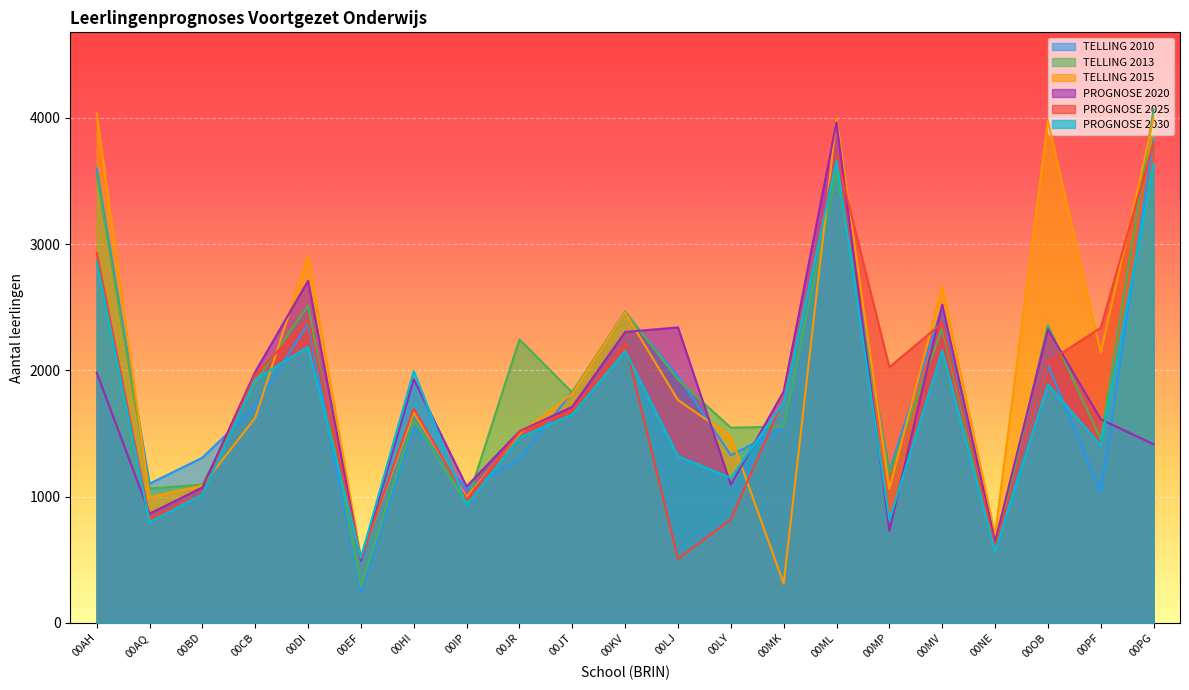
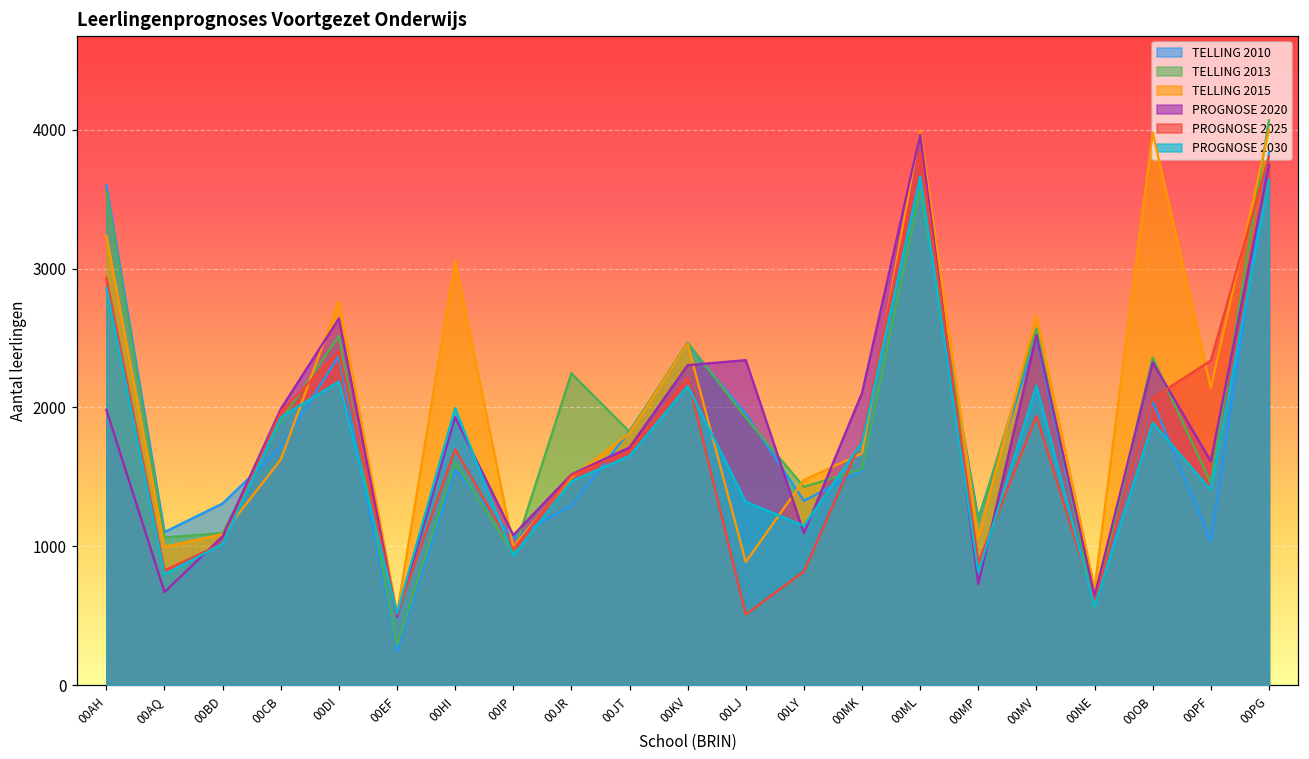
  {
    "TELLING 2013": {
      "00AH": 3550,
      "00AQ": 1060,
      "00CB": 1910,
      "00DI": 2520,
      "00EF": 290,
      "00HI": 1610,
      "00JR": 2250,
      "00LJ": 1930,
-     "00LY": 1550,
-     "00MV": 2330,
+     "00LY": 1430,
+     "00MV": 2570,
      "00OB": 2360,
      "00PF": 1460
    },
    "TELLING 2015": {
-     "00AH": 4040,
+     "00AH": 3240,
      "00AQ": 1000,
      "00CB": 1630,
-     "00DI": 2910,
-     "00HI": 1670,
+     "00DI": 2760,
+     "00HI": 3060,
      "00IP": 1000,
-     "00LJ": 1770,
+     "00LJ": 890,
      "00LY": 1480,
-     "00MK": 310,
+     "00MK": 1670,
      "00ML": 4000,
      "00MP": 1060,
      "00MV": 2660,
      "00NE": 700,
      "00PF": 2140
    },
    "PROGNOSE 2020": {
      "00AH": 1980,
-     "00AQ": 870,
+     "00AQ": 670,
      "00CB": 1990,
-     "00DI": 2710,
+     "00DI": 2640,
      "00HI": 1930,
      "00JT": 1710,
      "00KV": 2310,
      "00LJ": 2340,
      "00LY": 1100,
-     "00MK": 1830,
+     "00MK": 2110,
      "00ML": 3970,
      "00MP": 730,
      "00MV": 2520,
      "00NE": 640,
      "00OB": 2330,
      "00PF": 1610,
-     "00PG": 1420
+     "00PG": 3750
    },
    "PROGNOSE 2025": {
      "00AH": 2930,
      "00AQ": 830,
      "00CB": 1970,
      "00DI": 2410,
      "00HI": 1700,
      "00IP": 980,
      "00JT": 1690,
      "00KV": 2220,
      "00LJ": 510,
      "00LY": 820,
      "00MK": 1770,
-     "00ML": 3700,
-     "00MP": 2030,
-     "00MV": 2380,
+     "00ML": 3840,
+     "00MP": 880,
+     "00MV": 1940,
      "00NE": 600,
      "00OB": 2070,
      "00PF": 2340,
      "00PG": 3810
    }
  }
